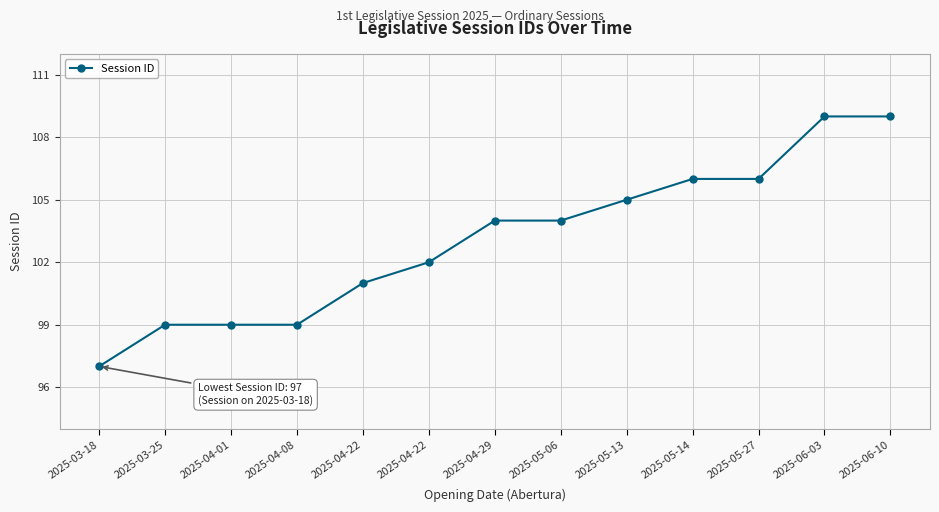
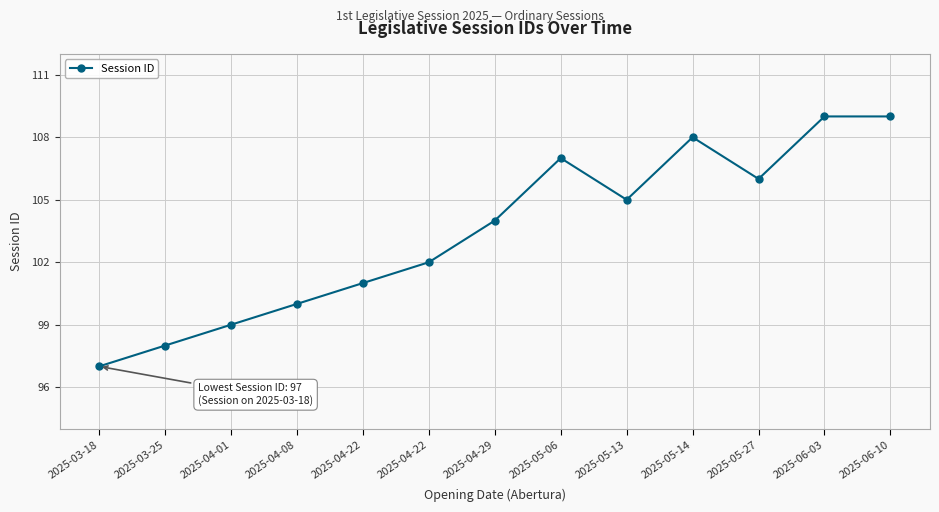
  {
-   "2025-03-25": 99,
+   "2025-03-25": 98,
    "2025-04-01": 99,
-   "2025-04-08": 99,
+   "2025-04-08": 100,
    "2025-04-29": 104,
-   "2025-05-06": 104,
+   "2025-05-06": 107,
    "2025-05-13": 105,
-   "2025-05-14": 106,
+   "2025-05-14": 108,
    "2025-05-27": 106,
    "2025-06-03": 109,
    "2025-06-10": 109
  }
